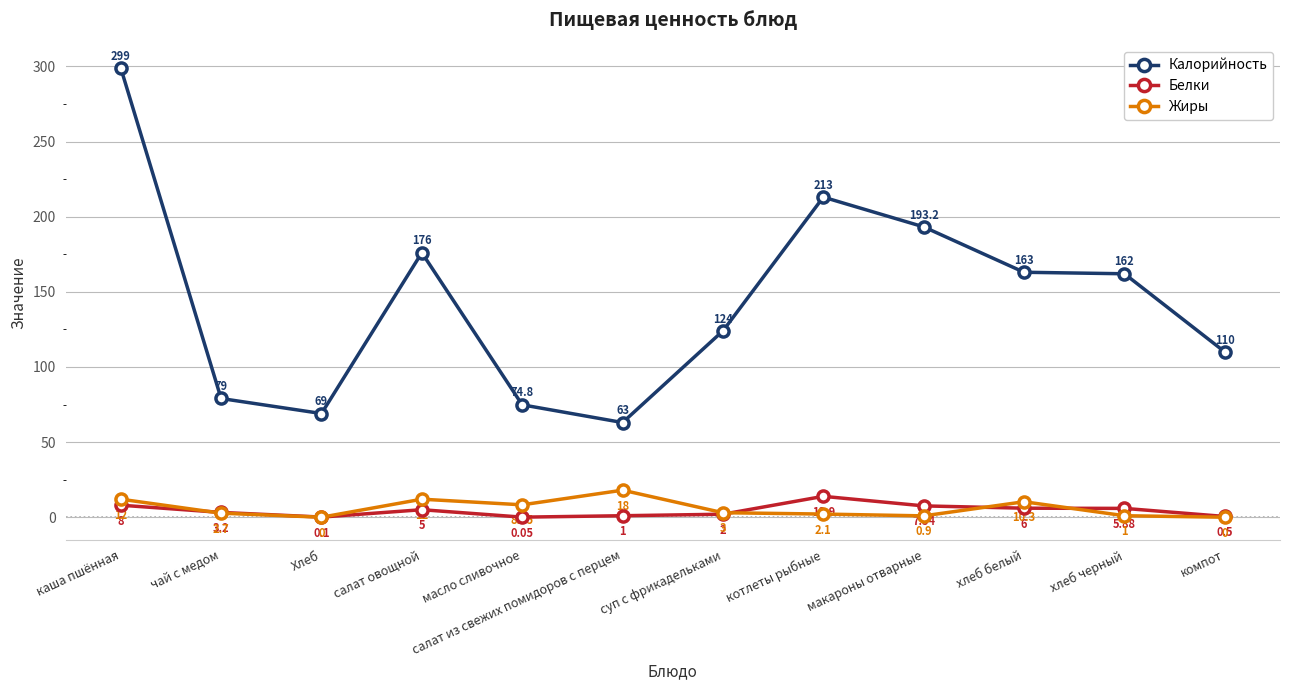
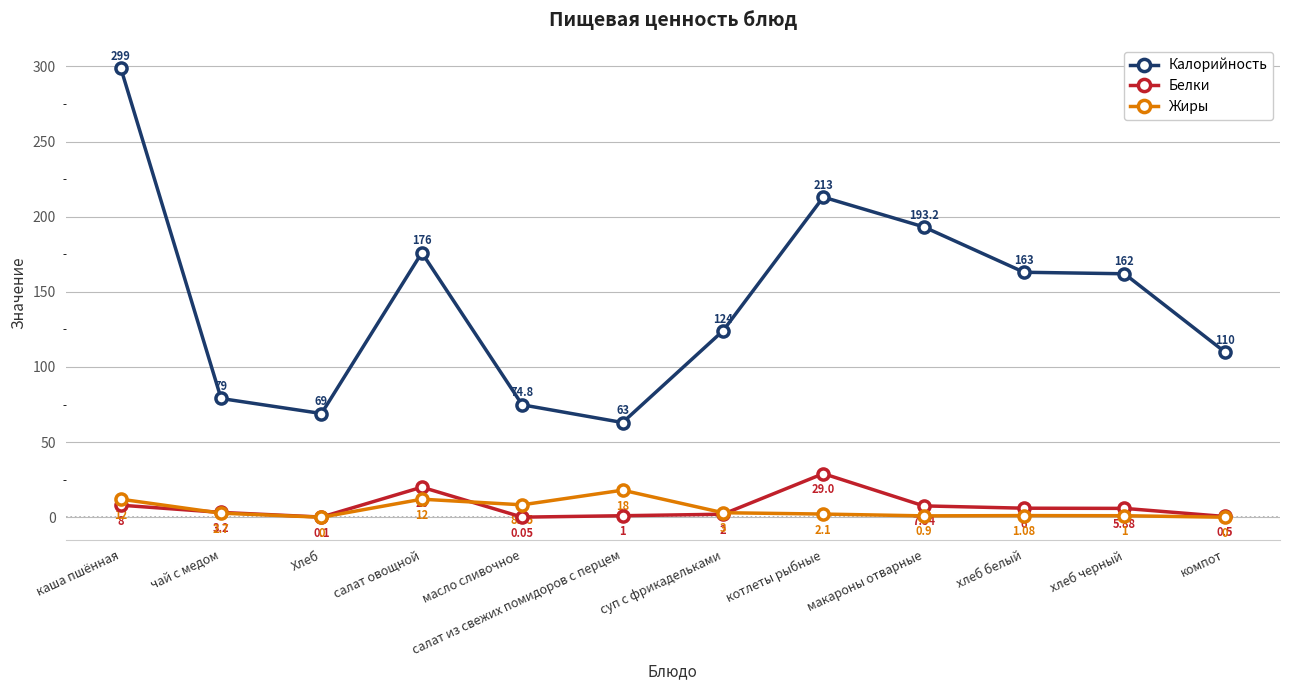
  {
    "Калорийность": {
      "каша пшённая": 299,
      "чай с медом": 79,
      "Хлеб": 69,
      "салат овощной": 176,
      "масло сливочное": 74.8,
      "салат из свежих помидоров с перцем": 63,
      "суп с фрикадельками": 124,
      "котлеты рыбные": 213,
      "макароны отварные": 193.2,
      "хлеб белый": 163,
      "хлеб черный": 162,
      "компот": 110
    },
    "Белки": {
-     "салат овощной": 5,
+     "салат овощной": 20,
      "масло сливочное": 0.05,
      "салат из свежих помидоров с перцем": 1,
-     "котлеты рыбные": 13.9,
+     "котлеты рыбные": 29.0,
      "хлеб черный": 5.88
    },
    "Жиры": {
      "салат из свежих помидоров с перцем": 18,
      "котлеты рыбные": 2.1,
-     "хлеб белый": 10.3
+     "хлеб белый": 1.08
    }
  }
